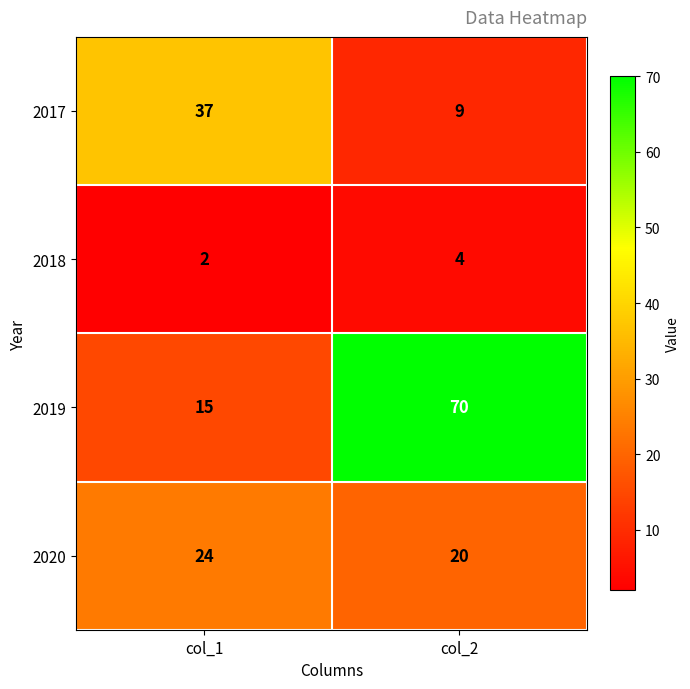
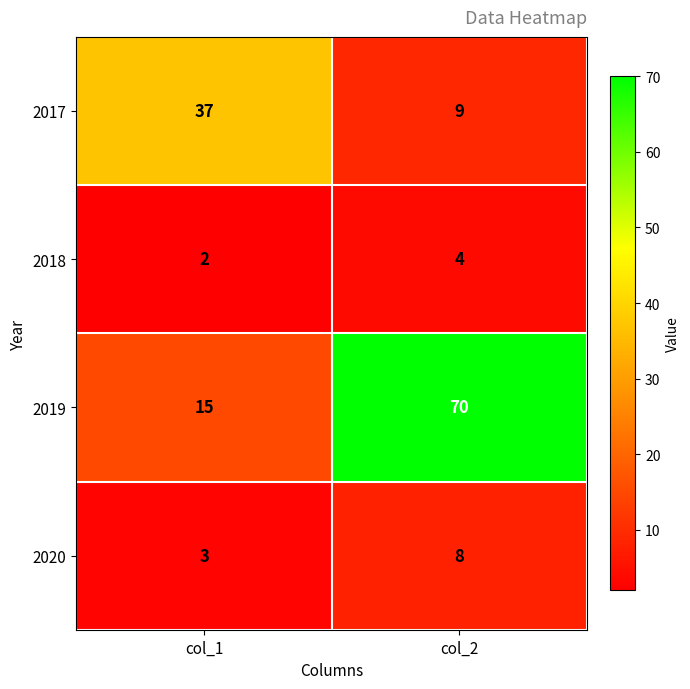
  {
    "2017": {
      "col_1": 37,
      "col_2": 9
    },
    "2018": {
      "col_1": 2,
      "col_2": 4
    },
    "2019": {
      "col_1": 15,
      "col_2": 70
    },
    "2020": {
-     "col_1": 24,
-     "col_2": 20
+     "col_1": 3,
+     "col_2": 8
    }
  }
